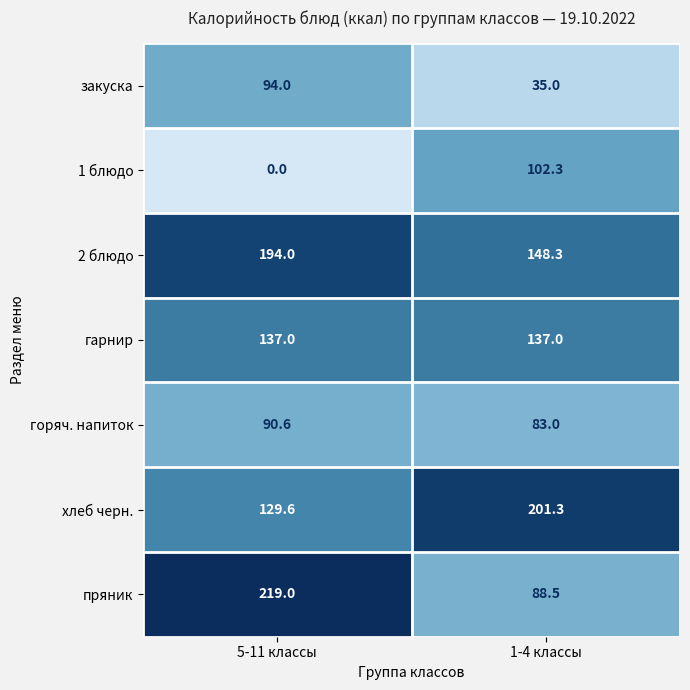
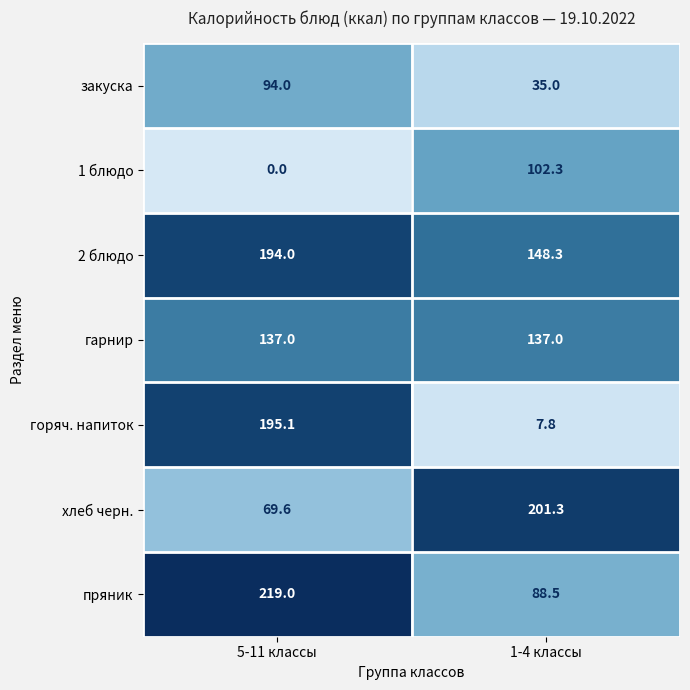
  {
    "закуска": {
      "5-11 классы": 94.0,
      "1-4 классы": 35.0
    },
    "1 блюдо": {
      "5-11 классы": 0.0,
      "1-4 классы": 102.3
    },
    "2 блюдо": {
      "5-11 классы": 194.0,
      "1-4 классы": 148.3
    },
    "гарнир": {
      "5-11 классы": 137.0,
      "1-4 классы": 137.0
    },
    "горяч. напиток": {
-     "5-11 классы": 90.6,
-     "1-4 классы": 83.0
+     "5-11 классы": 195.1,
+     "1-4 классы": 7.8
    },
    "хлеб черн.": {
-     "5-11 классы": 129.6,
+     "5-11 классы": 69.6,
      "1-4 классы": 201.3
    },
    "пряник": {
      "5-11 классы": 219.0,
      "1-4 классы": 88.5
    }
  }
